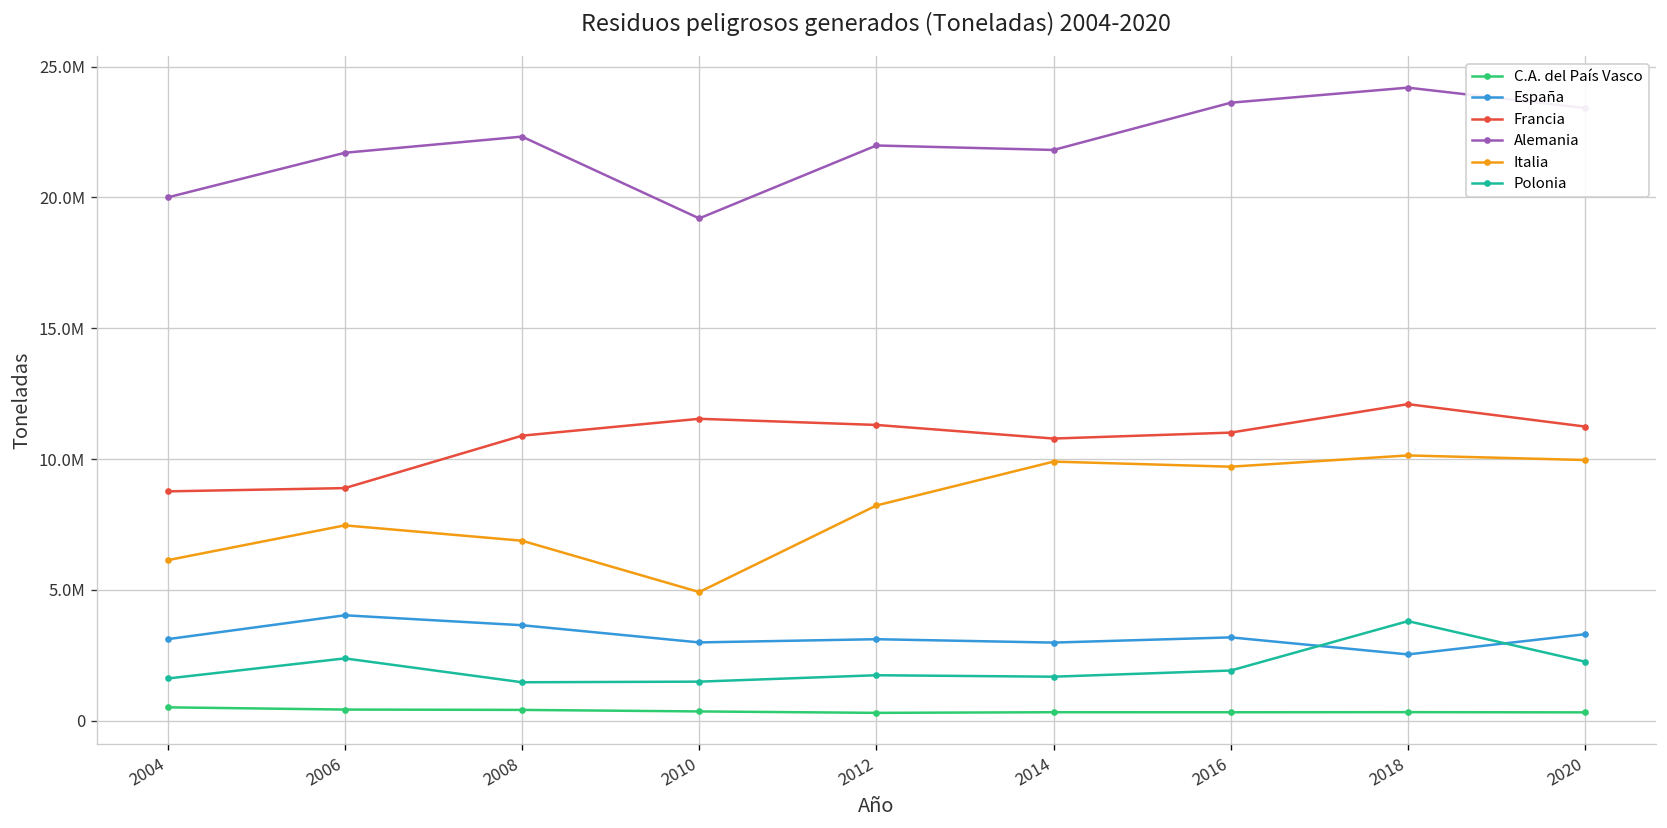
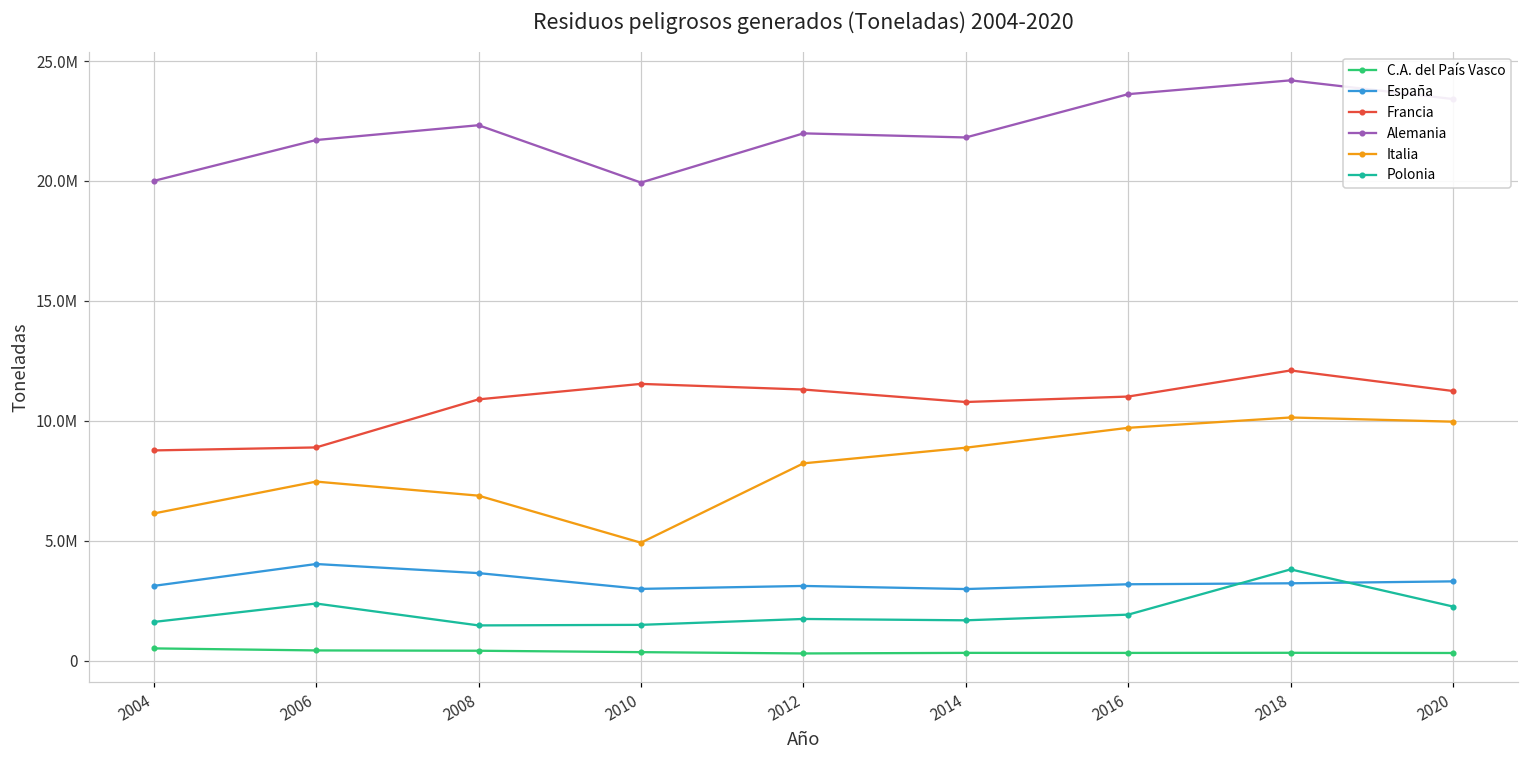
  {
    "España": {
      "2004": 3100000,
      "2006": 4000000,
      "2008": 3600000,
      "2010": 3000000,
      "2012": 3100000,
      "2014": 3000000,
      "2016": 3200000,
-     "2018": 2500000,
+     "2018": 3200000,
      "2020": 3300000
    },
    "Francia": {
      "2004": 8800000,
      "2006": 8900000,
      "2008": 10900000,
      "2010": 11500000,
      "2012": 11300000,
      "2014": 10800000,
      "2016": 11000000,
      "2018": 12100000,
      "2020": 11200000
    },
    "Alemania": {
      "2004": 20000000,
      "2006": 21700000,
      "2008": 22300000,
-     "2010": 19200000,
+     "2010": 19900000,
      "2012": 22000000,
      "2014": 21800000,
      "2016": 23600000,
      "2018": 24200000
    },
    "Italia": {
      "2004": 6100000,
      "2006": 7500000,
      "2008": 6900000,
      "2010": 4900000,
      "2012": 8200000,
-     "2014": 9900000,
+     "2014": 8900000,
      "2016": 9700000,
      "2018": 10100000,
      "2020": 10000000
    }
  }
